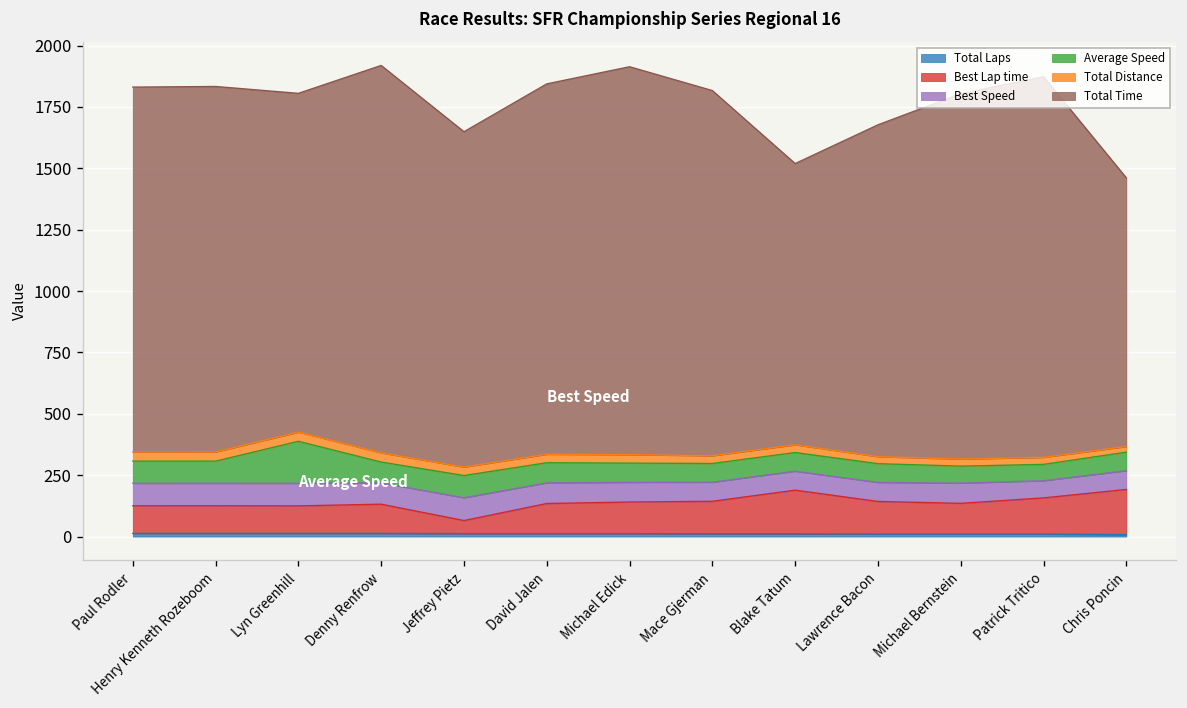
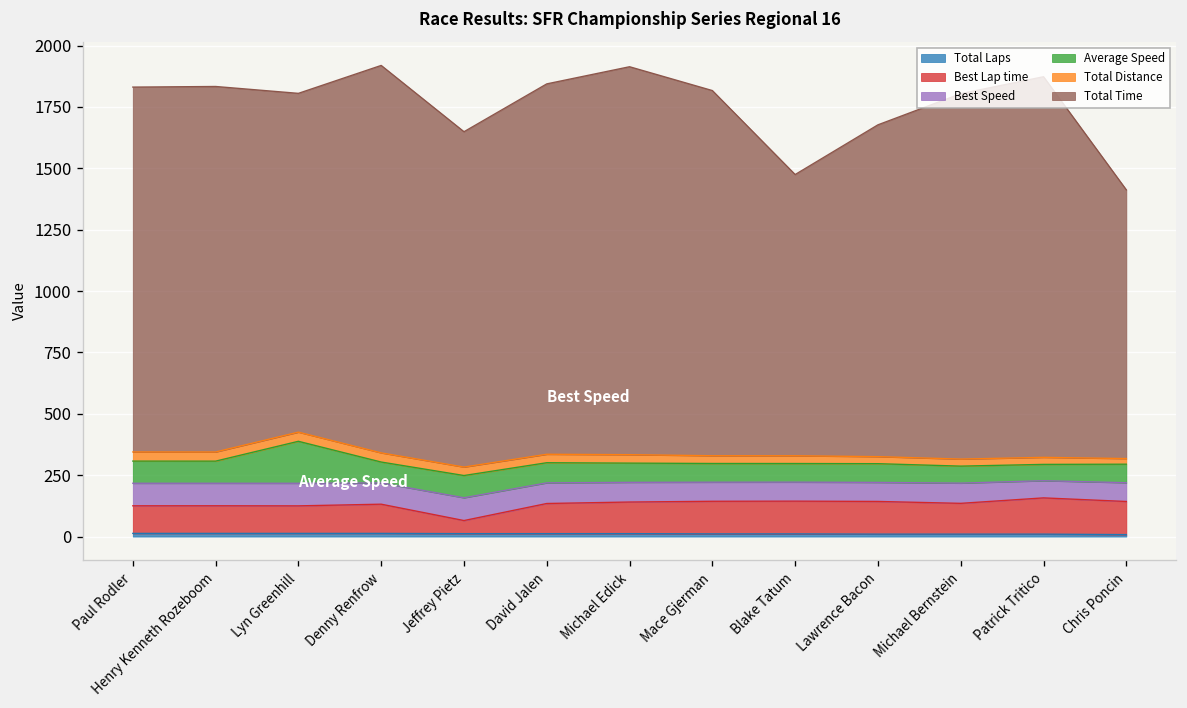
  {
    "Total Laps": {
      "Paul Rodler": 10,
      "Henry Kenneth Rozeboom": 10,
      "Lyn Greenhill": 10,
      "Denny Renfrow": 10,
      "Jeffrey Pietz": 10,
      "David Jalen": 10,
      "Michael Edick": 10,
      "Mace Gjerman": 10,
      "Blake Tatum": 10,
      "Lawrence Bacon": 10,
      "Michael Bernstein": 10,
      "Patrick Tritico": 10,
      "Chris Poncin": 10
    },
    "Best Lap time": {
      "Paul Rodler": 110,
      "Henry Kenneth Rozeboom": 110,
      "Lyn Greenhill": 110,
      "Denny Renfrow": 120,
      "Jeffrey Pietz": 50,
      "David Jalen": 120,
      "Michael Edick": 130,
      "Mace Gjerman": 130,
-     "Blake Tatum": 180,
+     "Blake Tatum": 130,
      "Lawrence Bacon": 130,
      "Michael Bernstein": 130,
      "Patrick Tritico": 150,
-     "Chris Poncin": 180
+     "Chris Poncin": 130
    },
    "Best Speed": {
      "Paul Rodler": 90,
      "Henry Kenneth Rozeboom": 90,
      "Lyn Greenhill": 90,
      "Denny Renfrow": 90,
      "Jeffrey Pietz": 90,
      "David Jalen": 80,
      "Michael Edick": 80,
      "Mace Gjerman": 80,
      "Blake Tatum": 80,
      "Lawrence Bacon": 80,
      "Michael Bernstein": 80,
      "Patrick Tritico": 70,
      "Chris Poncin": 80
    },
    "Average Speed": {
      "Paul Rodler": 90,
      "Henry Kenneth Rozeboom": 90,
      "Lyn Greenhill": 170,
      "Denny Renfrow": 80,
      "Jeffrey Pietz": 90,
      "David Jalen": 80,
      "Michael Edick": 80,
      "Mace Gjerman": 80,
      "Blake Tatum": 80,
      "Lawrence Bacon": 80,
      "Michael Bernstein": 70,
      "Patrick Tritico": 70,
      "Chris Poncin": 80
    },
    "Total Distance": {
      "Paul Rodler": 40,
      "Henry Kenneth Rozeboom": 40,
      "Lyn Greenhill": 40,
      "Denny Renfrow": 40,
      "Jeffrey Pietz": 30,
      "David Jalen": 30,
      "Michael Edick": 30,
      "Mace Gjerman": 30,
      "Blake Tatum": 30,
      "Lawrence Bacon": 30,
      "Michael Bernstein": 30,
      "Patrick Tritico": 30,
      "Chris Poncin": 20
    },
    "Total Time": {
      "Paul Rodler": 1490,
      "Henry Kenneth Rozeboom": 1490,
      "Lyn Greenhill": 1380,
      "Denny Renfrow": 1580,
      "Jeffrey Pietz": 1370,
      "David Jalen": 1510,
      "Michael Edick": 1580,
      "Mace Gjerman": 1490,
      "Blake Tatum": 1150,
      "Lawrence Bacon": 1350,
      "Chris Poncin": 1090
    }
  }
